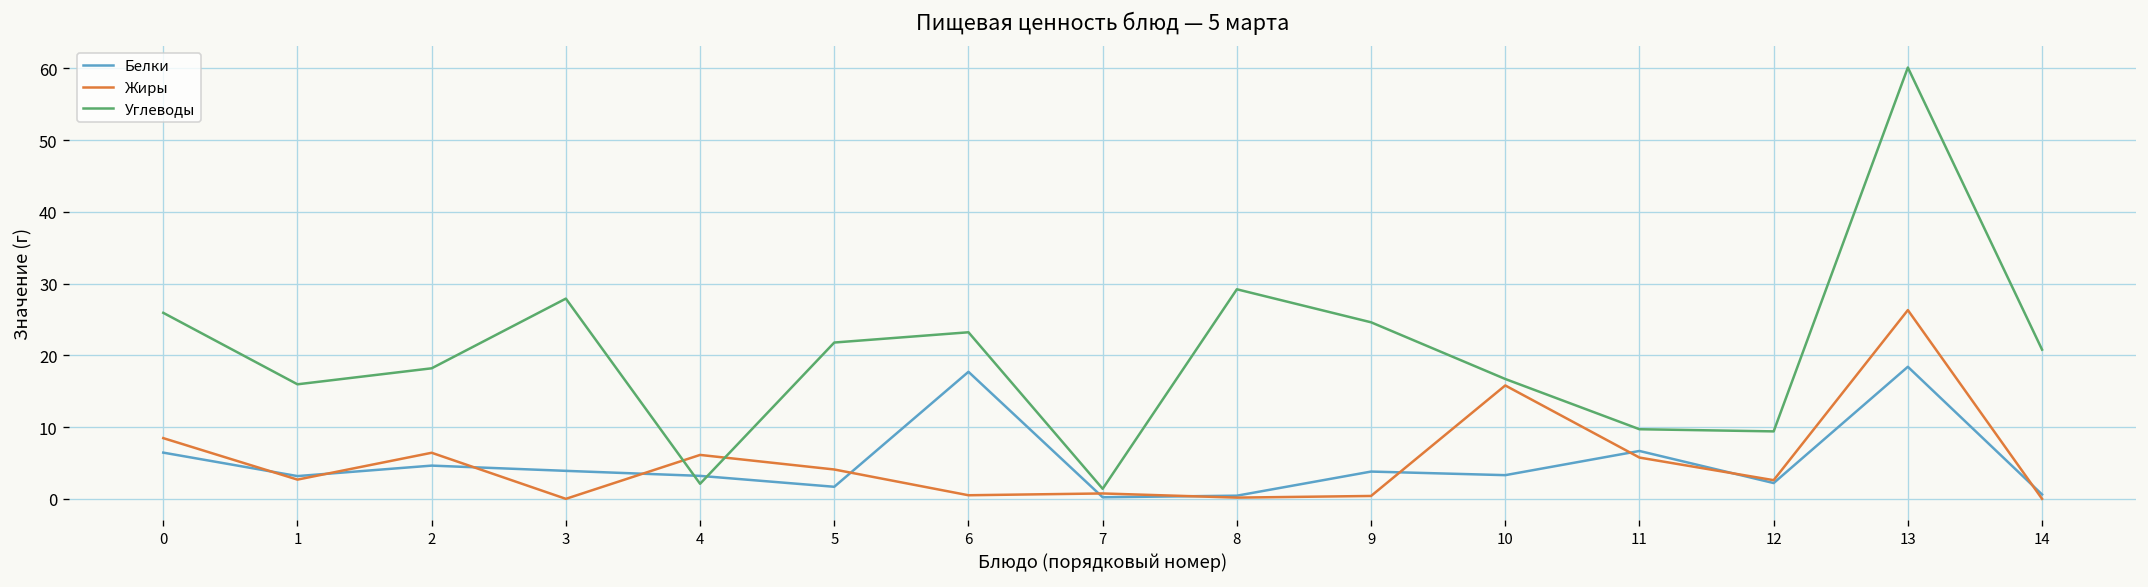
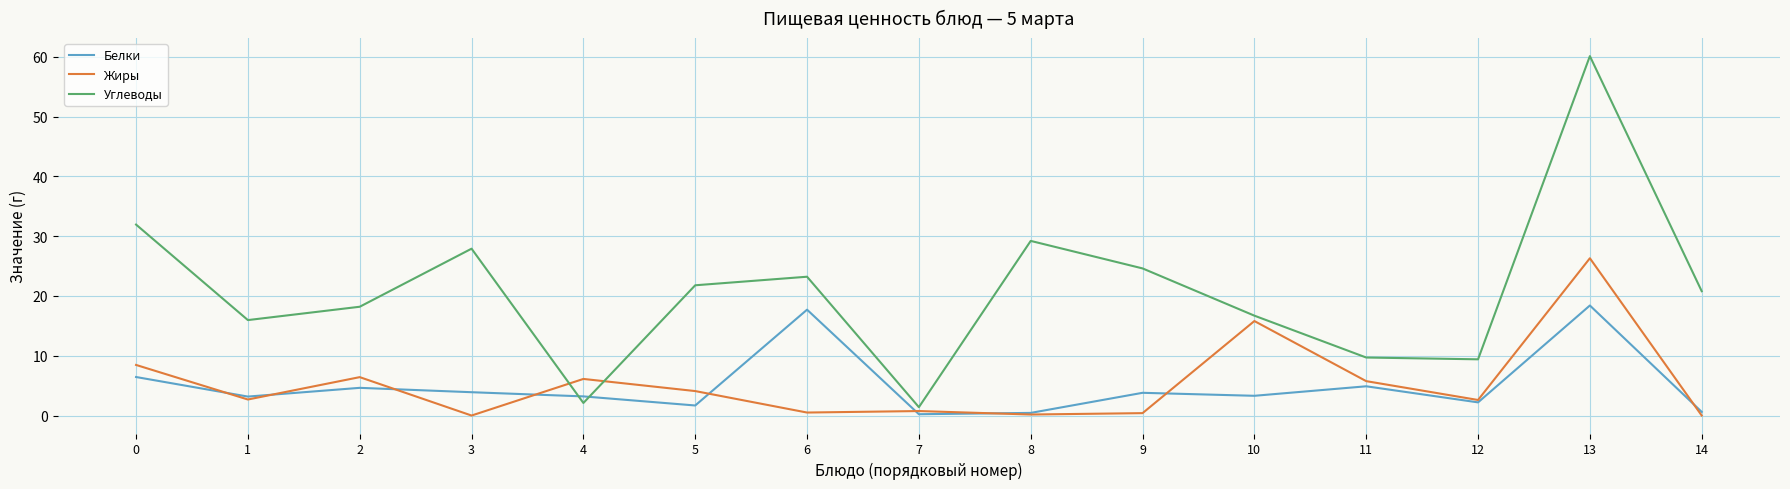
  {
    "Белки": {
      "0": 6,
      "1": 3,
      "2": 5,
      "3": 4,
      "4": 3,
      "5": 2,
      "6": 18,
      "7": 0,
      "9": 4,
      "10": 3,
-     "11": 7,
+     "11": 5,
      "13": 18,
      "14": 1
    },
    "Жиры": {
      "0": 8,
      "1": 3,
      "2": 6,
      "3": 0,
      "4": 6,
      "5": 4,
      "6": 1,
      "7": 1,
      "9": 0,
      "10": 16,
      "11": 6,
      "13": 26,
      "14": 0
    },
    "Углеводы": {
-     "0": 26,
+     "0": 32,
      "1": 16,
      "2": 18,
      "3": 28,
      "4": 2,
      "5": 22,
      "6": 23,
      "7": 1,
      "8": 29,
      "9": 25,
      "10": 17,
      "11": 10,
      "12": 9,
      "13": 60,
      "14": 21
    }
  }
